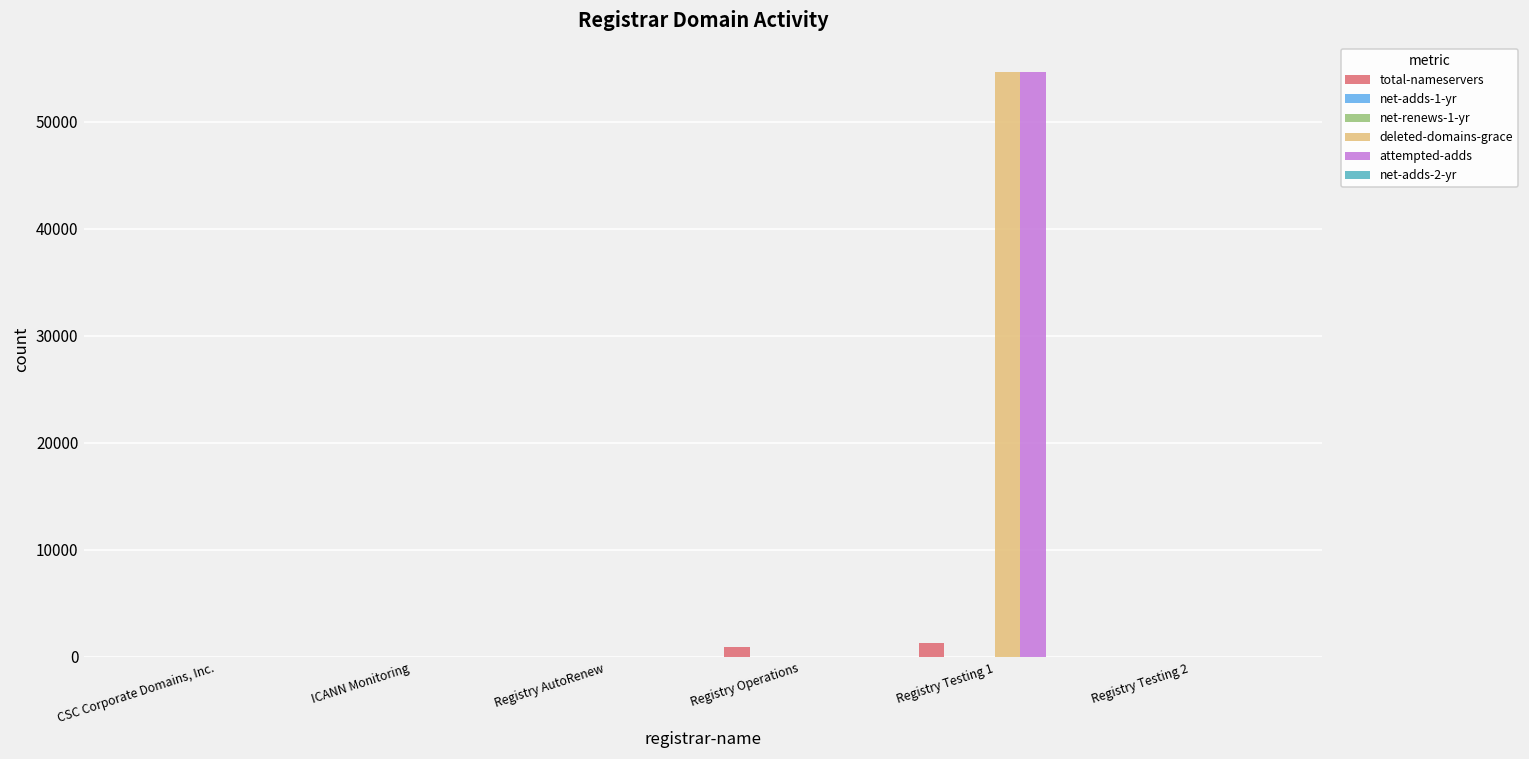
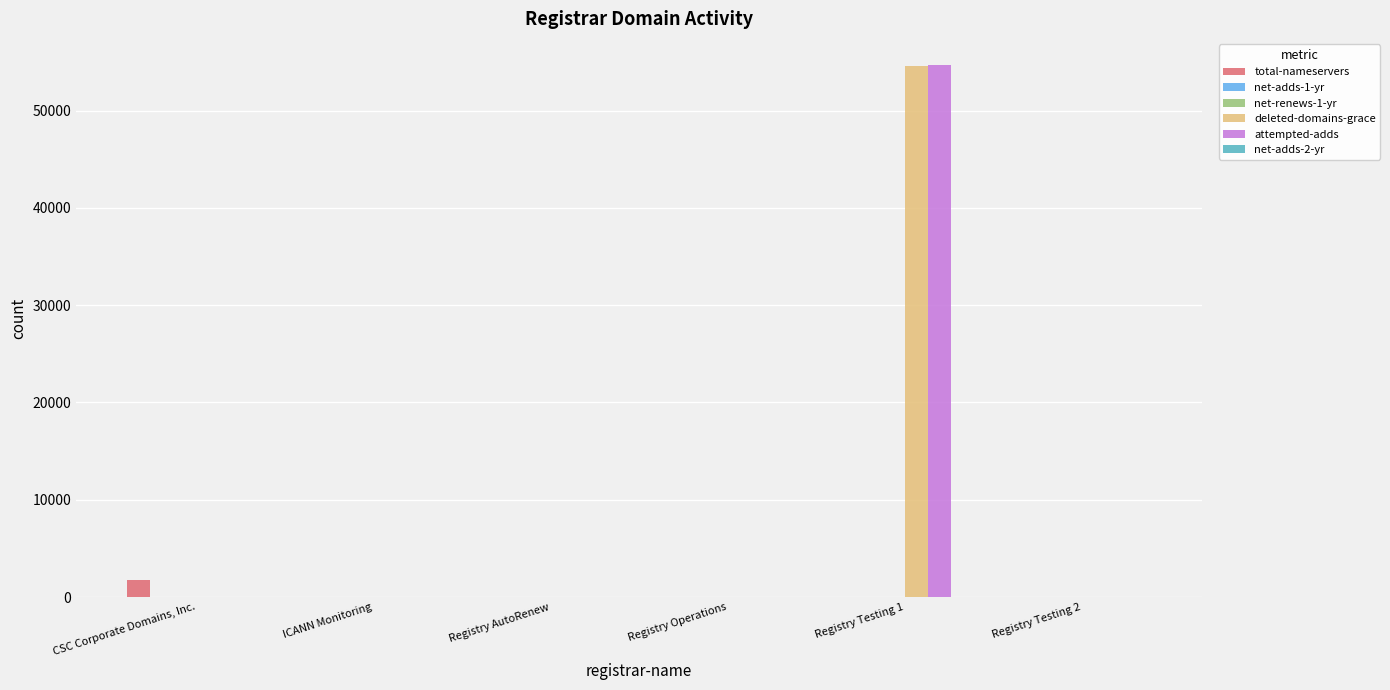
  {
    "total-nameservers": {
-     "CSC Corporate Domains, Inc.": 0,
+     "CSC Corporate Domains, Inc.": 2000,
      "ICANN Monitoring": 0,
      "Registry AutoRenew": 0,
-     "Registry Operations": 1000,
-     "Registry Testing 1": 1000,
+     "Registry Operations": 0,
+     "Registry Testing 1": 0,
      "Registry Testing 2": 0
    },
    "net-renews-1-yr": {
      "ICANN Monitoring": 0,
      "Registry AutoRenew": 0,
      "Registry Operations": 0,
      "Registry Testing 1": 0,
      "Registry Testing 2": 0
    },
    "deleted-domains-grace": {
      "CSC Corporate Domains, Inc.": 0,
      "ICANN Monitoring": 0,
      "Registry AutoRenew": 0,
      "Registry Operations": 0,
      "Registry Testing 1": 55000,
      "Registry Testing 2": 0
    },
    "attempted-adds": {
      "CSC Corporate Domains, Inc.": 0,
      "ICANN Monitoring": 0,
      "Registry AutoRenew": 0,
      "Registry Operations": 0,
      "Registry Testing 1": 55000,
      "Registry Testing 2": 0
    }
  }
